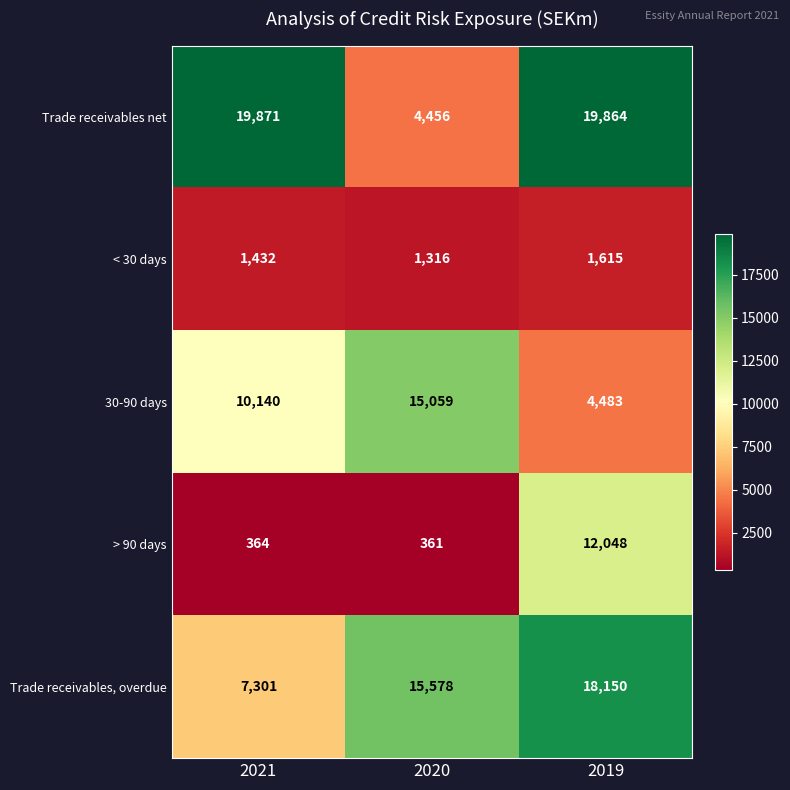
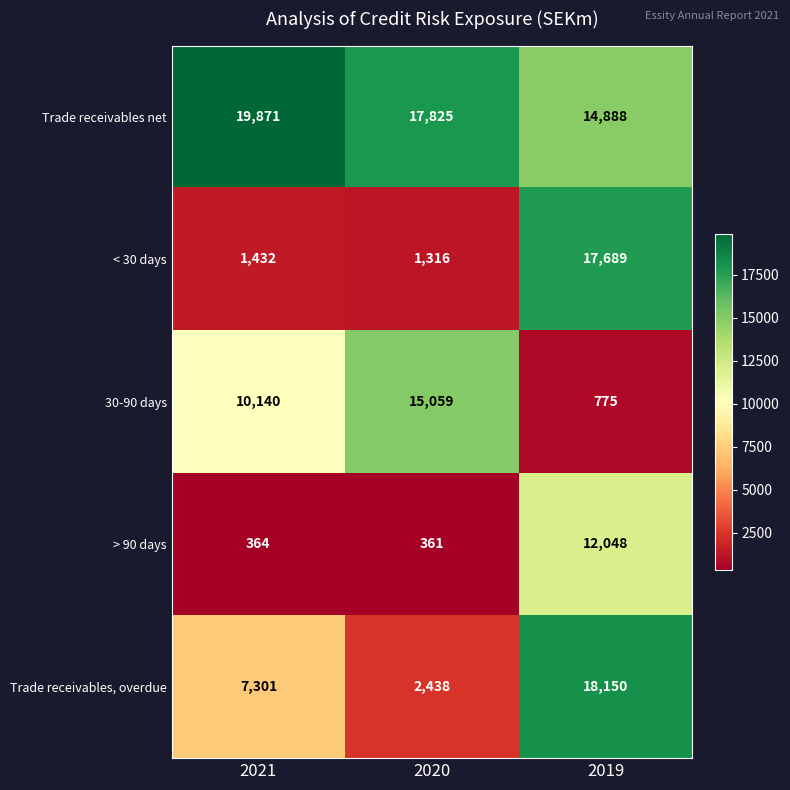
  {
    "Trade receivables net": {
      "2021": "19,871",
-     "2020": "4,456",
-     "2019": "19,864"
+     "2020": "17,825",
+     "2019": "14,888"
    },
    "< 30 days": {
      "2021": "1,432",
      "2020": "1,316",
-     "2019": "1,615"
+     "2019": "17,689"
    },
    "30-90 days": {
      "2021": "10,140",
      "2020": "15,059",
-     "2019": "4,483"
+     "2019": "775"
    },
    "> 90 days": {
      "2021": "364",
      "2020": "361",
      "2019": "12,048"
    },
    "Trade receivables, overdue": {
      "2021": "7,301",
-     "2020": "15,578",
+     "2020": "2,438",
      "2019": "18,150"
    }
  }
